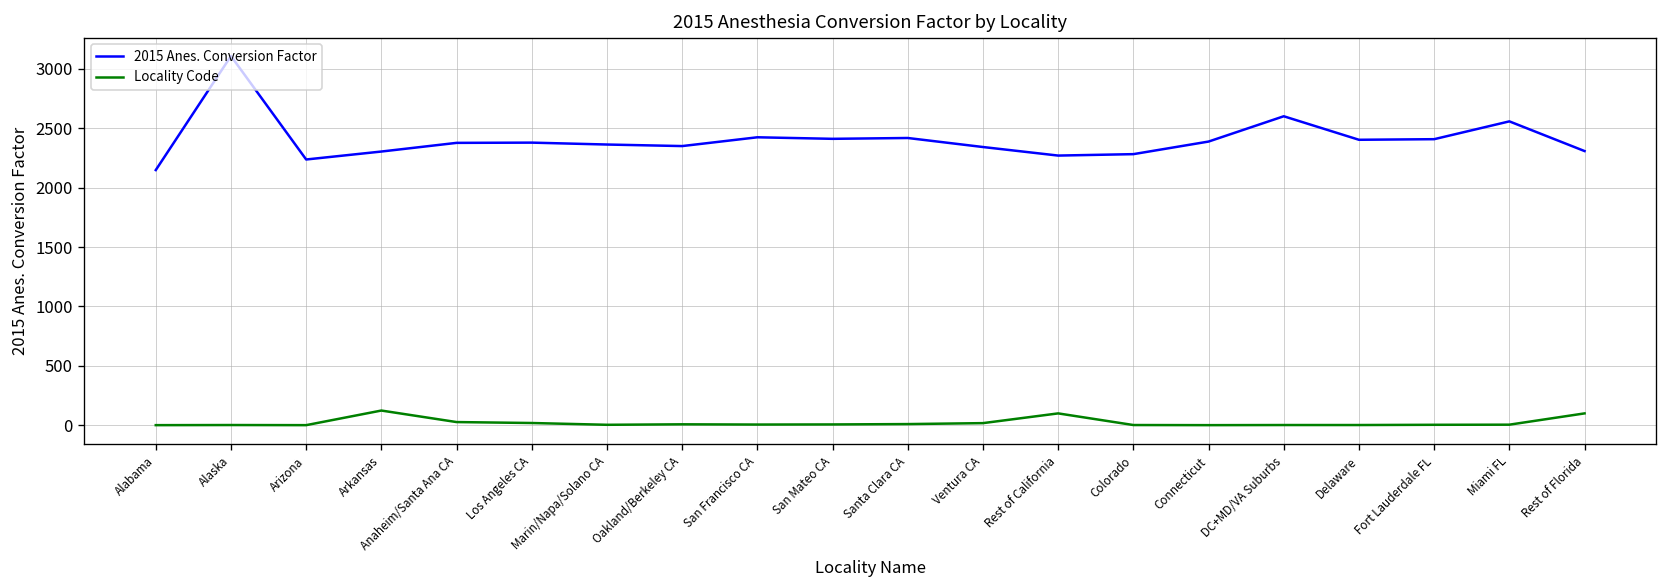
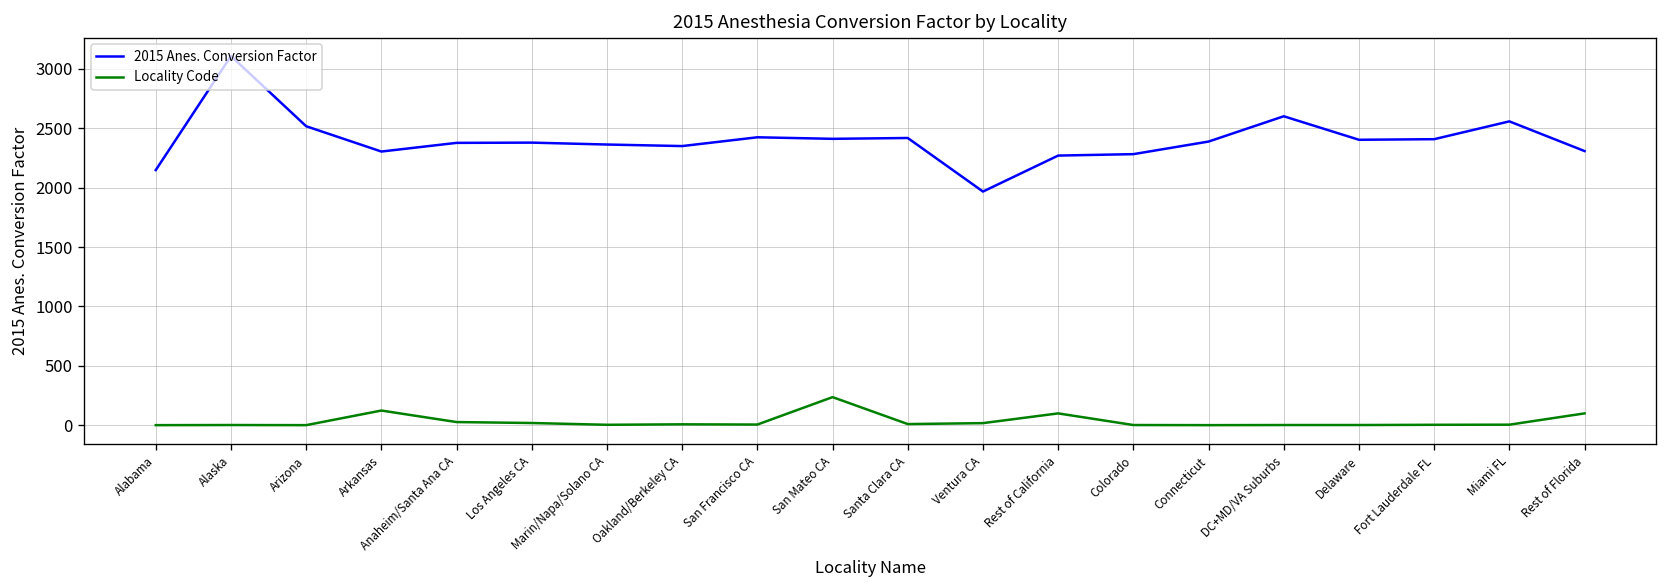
  {
    "2015 Anes. Conversion Factor": {
      "Alabama": 2100,
-     "Arizona": 2200,
+     "Arizona": 2500,
      "Arkansas": 2300,
      "Anaheim/Santa Ana CA": 2400,
      "Los Angeles CA": 2400,
      "Marin/Napa/Solano CA": 2400,
      "Oakland/Berkeley CA": 2400,
      "San Francisco CA": 2400,
      "San Mateo CA": 2400,
      "Santa Clara CA": 2400,
-     "Ventura CA": 2300,
+     "Ventura CA": 2000,
      "Rest of California": 2300,
      "Colorado": 2300,
      "Connecticut": 2400,
      "DC+MD/VA Suburbs": 2600,
      "Delaware": 2400,
      "Fort Lauderdale FL": 2400,
      "Miami FL": 2600,
      "Rest of Florida": 2300
    },
    "Locality Code": {
      "Alabama": 0,
      "Alaska": 0,
      "Arizona": 0,
      "Arkansas": 100,
      "Anaheim/Santa Ana CA": 0,
      "Los Angeles CA": 0,
      "Marin/Napa/Solano CA": 0,
      "Oakland/Berkeley CA": 0,
      "San Francisco CA": 0,
-     "San Mateo CA": 0,
+     "San Mateo CA": 200,
      "Santa Clara CA": 0,
      "Ventura CA": 0,
      "Rest of California": 100,
      "Colorado": 0,
      "Connecticut": 0,
      "DC+MD/VA Suburbs": 0,
      "Delaware": 0,
      "Fort Lauderdale FL": 0,
      "Miami FL": 0,
      "Rest of Florida": 100
    }
  }
